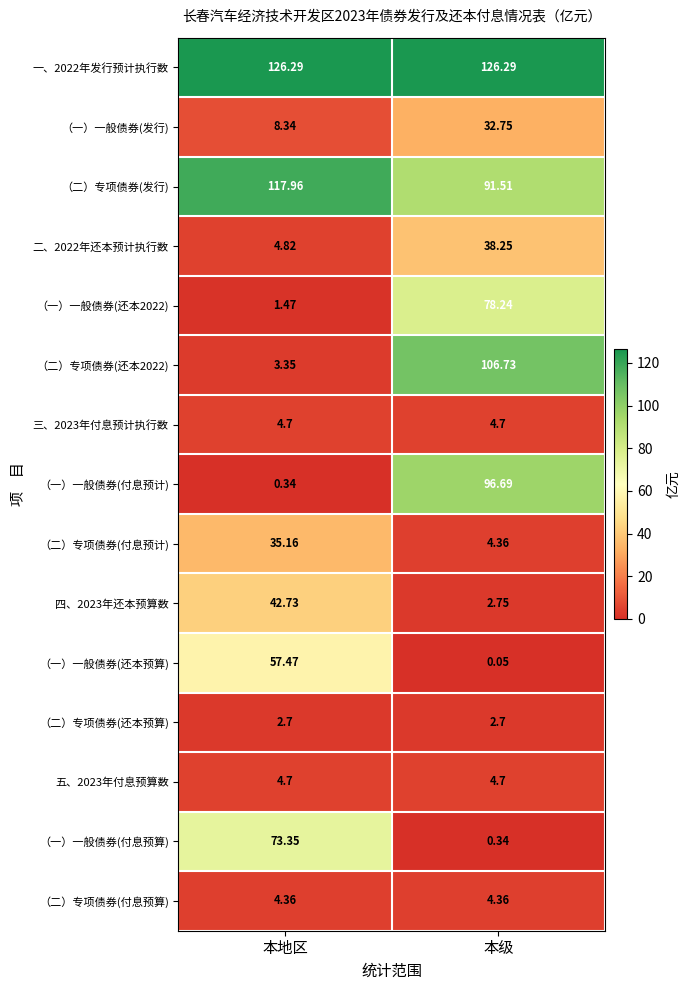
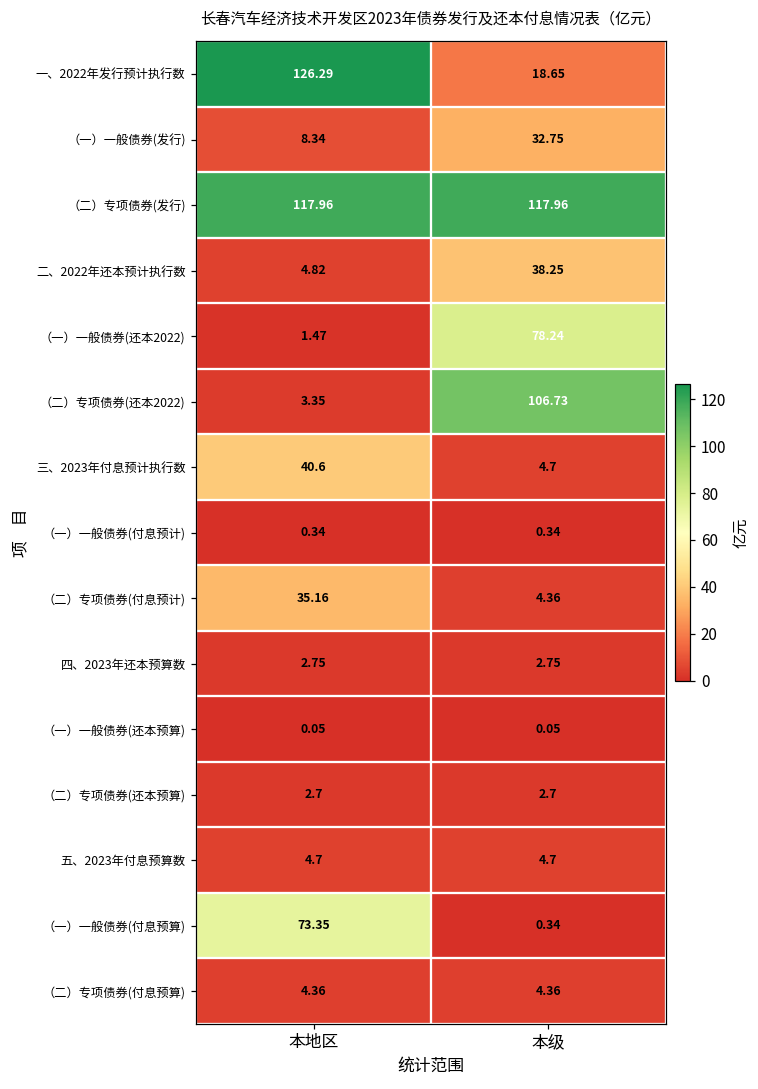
  {
    "一、2022年发行预计执行数": {
      "本地区": 126.29,
-     "本级": 126.29
+     "本级": 18.65
    },
    "（一）一般债券(发行)": {
      "本地区": 8.34,
      "本级": 32.75
    },
    "（二）专项债券(发行)": {
      "本地区": 117.96,
-     "本级": 91.51
+     "本级": 117.96
    },
    "二、2022年还本预计执行数": {
      "本地区": 4.82,
      "本级": 38.25
    },
    "（一）一般债券(还本2022)": {
      "本地区": 1.47,
      "本级": 78.24
    },
    "（二）专项债券(还本2022)": {
      "本地区": 3.35,
      "本级": 106.73
    },
    "三、2023年付息预计执行数": {
-     "本地区": 4.7,
+     "本地区": 40.6,
      "本级": 4.7
    },
    "（一）一般债券(付息预计)": {
      "本地区": 0.34,
-     "本级": 96.69
+     "本级": 0.34
    },
    "（二）专项债券(付息预计)": {
      "本地区": 35.16,
      "本级": 4.36
    },
    "四、2023年还本预算数": {
-     "本地区": 42.73,
+     "本地区": 2.75,
      "本级": 2.75
    },
    "（一）一般债券(还本预算)": {
-     "本地区": 57.47,
+     "本地区": 0.05,
      "本级": 0.05
    },
    "（二）专项债券(还本预算)": {
      "本地区": 2.7,
      "本级": 2.7
    },
    "五、2023年付息预算数": {
      "本地区": 4.7,
      "本级": 4.7
    },
    "（一）一般债券(付息预算)": {
      "本地区": 73.35,
      "本级": 0.34
    },
    "（二）专项债券(付息预算)": {
      "本地区": 4.36,
      "本级": 4.36
    }
  }
